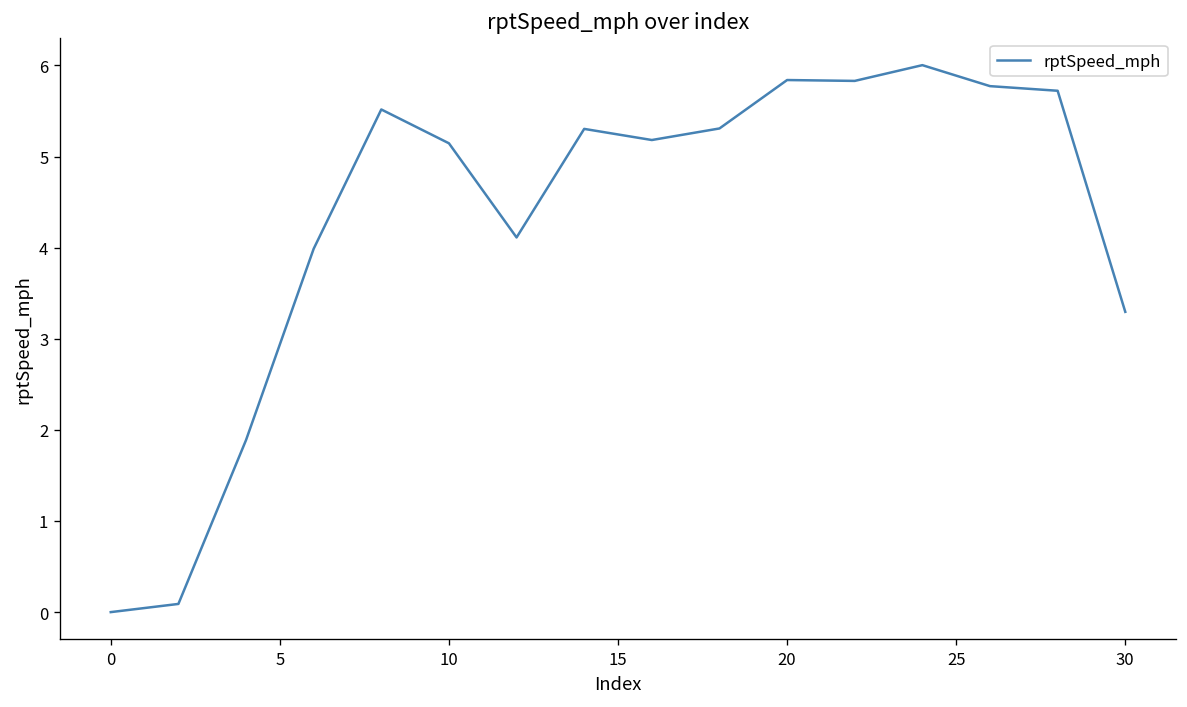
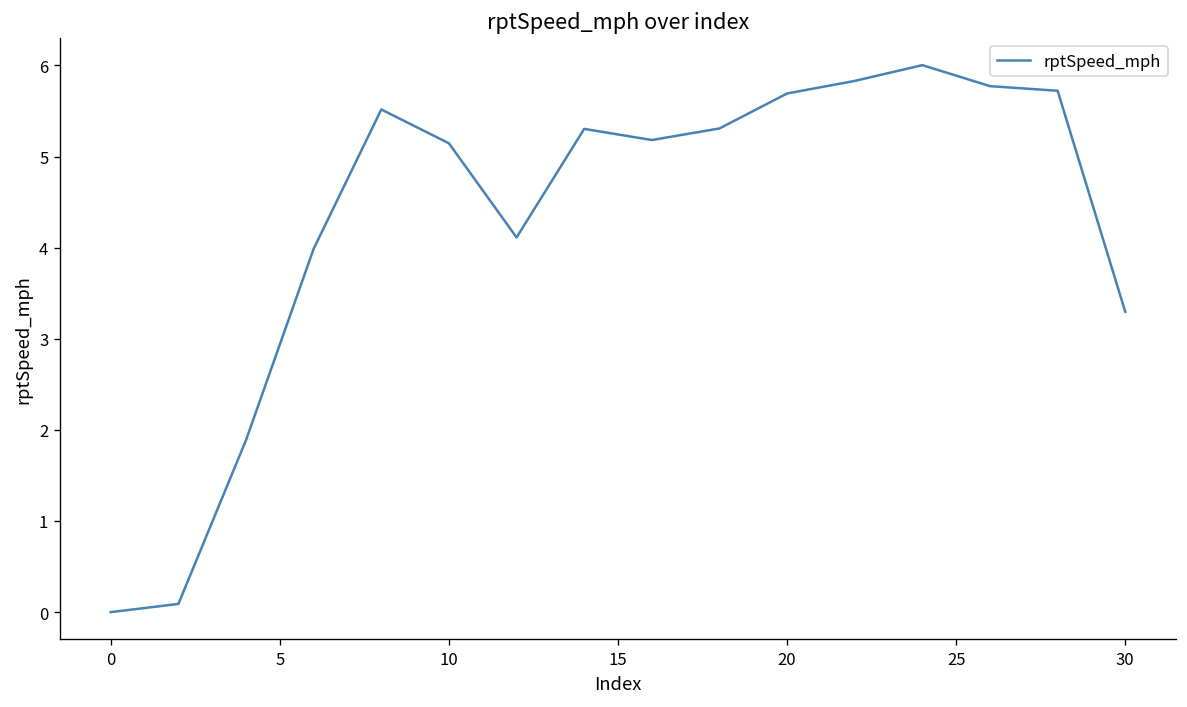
  {
    "0": 0.0,
    "10": 5.1,
-   "20": 5.8,
+   "20": 5.7,
    "30": 3.3
  }
